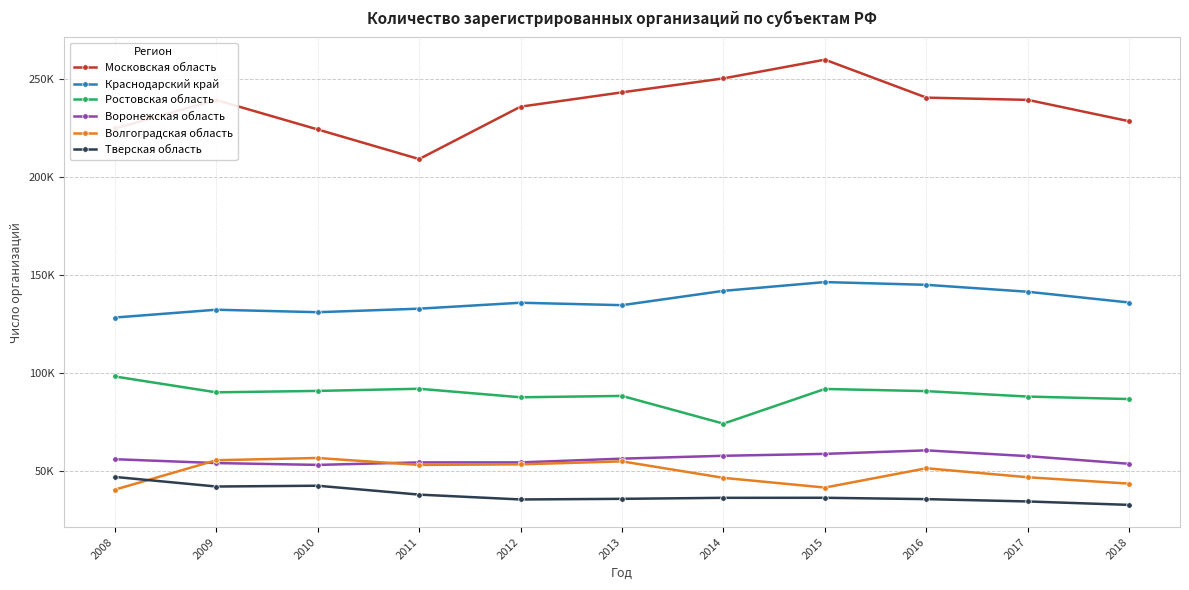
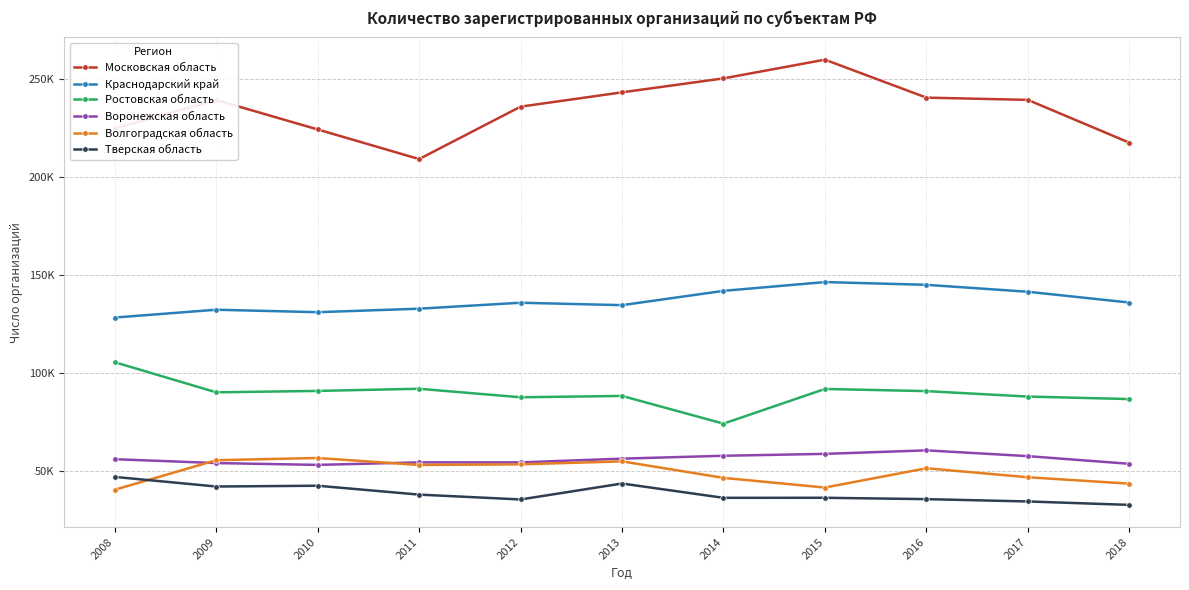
  {
    "Московская область": {
      "2010": 224000,
      "2011": 209000,
      "2012": 236000,
      "2013": 243000,
      "2014": 250000,
      "2015": 260000,
      "2016": 240000,
      "2017": 239000,
-     "2018": 228000
+     "2018": 217000
    },
    "Краснодарский край": {
      "2008": 128000,
      "2009": 132000,
      "2010": 131000,
      "2011": 133000,
      "2012": 136000,
      "2013": 134000,
      "2014": 142000,
      "2015": 146000,
      "2016": 145000,
      "2017": 141000,
      "2018": 136000
    },
    "Ростовская область": {
-     "2008": 98000,
+     "2008": 105000,
      "2009": 90000,
      "2010": 91000,
      "2011": 92000,
      "2012": 87000,
      "2013": 88000,
      "2014": 74000,
      "2015": 92000,
      "2016": 91000,
      "2017": 88000,
      "2018": 87000
    },
    "Воронежская область": {
      "2008": 56000,
      "2009": 54000,
      "2010": 53000,
      "2011": 54000,
      "2013": 56000,
      "2014": 58000,
      "2015": 59000,
      "2016": 60000,
      "2017": 57000,
      "2018": 53000
    },
    "Волгоградская область": {
      "2008": 40000,
      "2009": 55000,
      "2010": 56000,
      "2011": 53000,
      "2013": 55000,
      "2014": 46000,
      "2015": 41000,
      "2016": 51000,
      "2017": 47000,
      "2018": 43000
    },
    "Тверская область": {
      "2008": 47000,
      "2009": 42000,
      "2010": 42000,
      "2011": 38000,
      "2012": 35000,
-     "2013": 36000,
+     "2013": 43000,
      "2014": 36000,
      "2015": 36000,
      "2016": 35000,
      "2017": 34000,
      "2018": 33000
    }
  }
